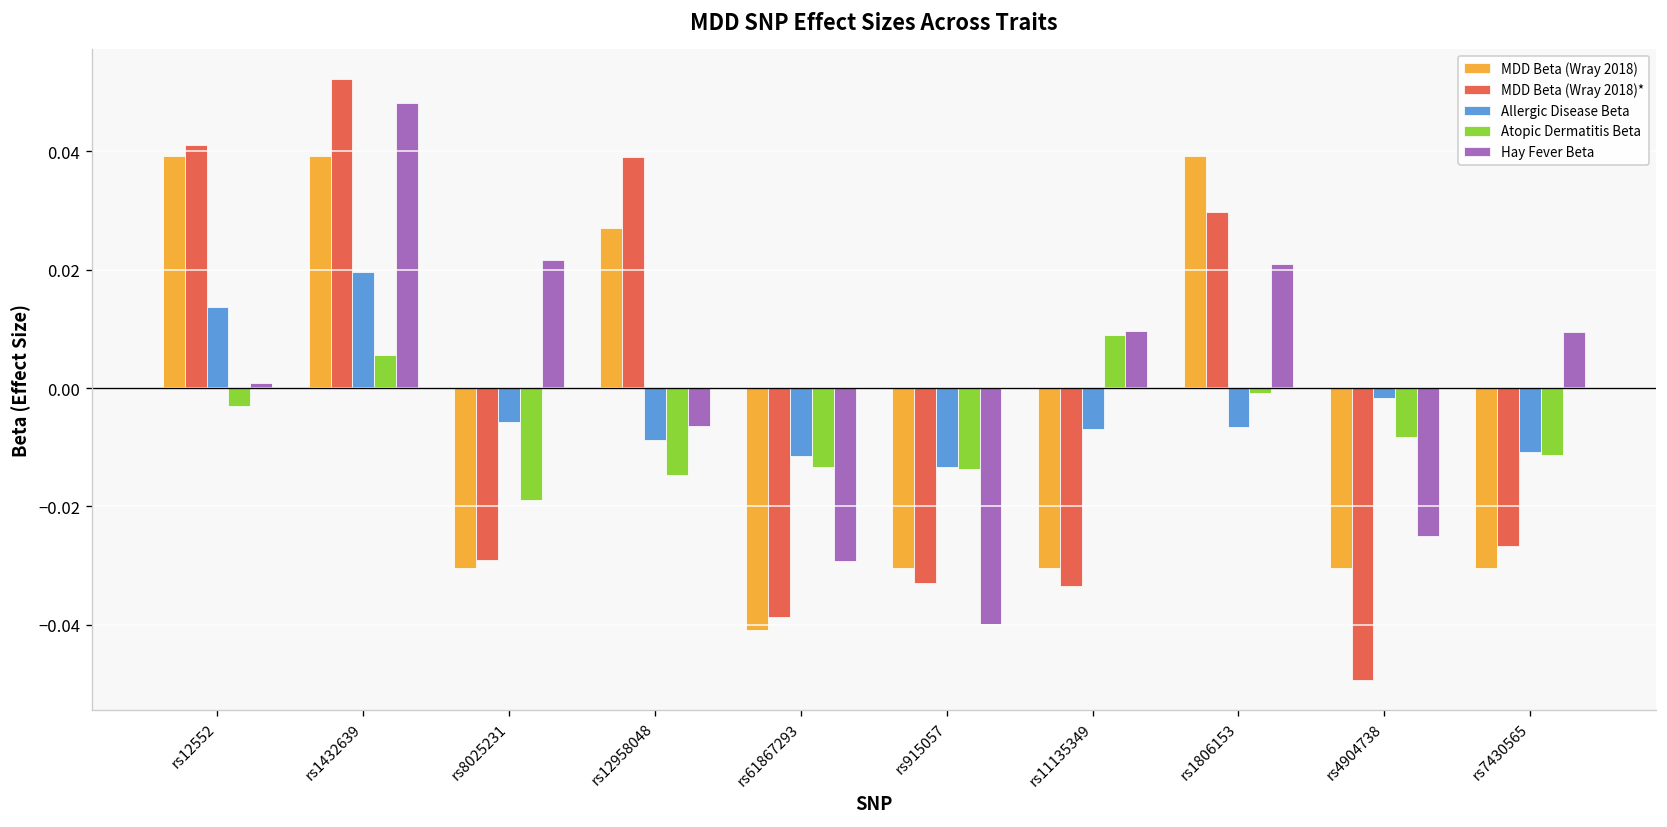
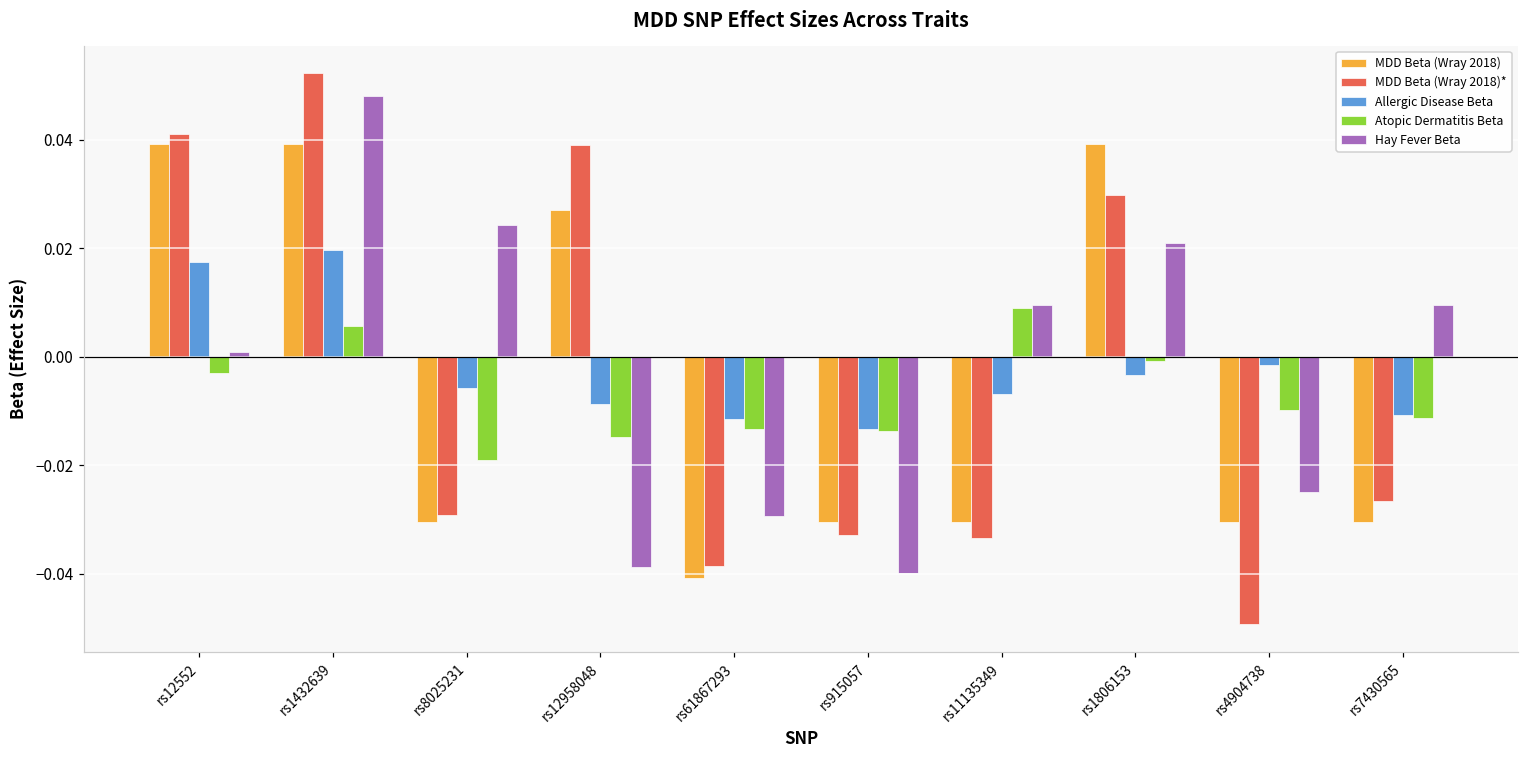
  {
    "MDD Beta (Wray 2018)": {
      "rs12552": 0.039,
      "rs1432639": 0.039,
      "rs8025231": -0.030,
      "rs12958048": 0.027,
      "rs61867293": -0.041,
      "rs915057": -0.030,
      "rs11135349": -0.030,
      "rs1806153": 0.039,
      "rs4904738": -0.030,
      "rs7430565": -0.030
    },
    "MDD Beta (Wray 2018)*": {
      "rs12552": 0.041,
      "rs1432639": 0.052,
      "rs8025231": -0.029,
      "rs12958048": 0.039,
      "rs61867293": -0.039,
      "rs915057": -0.033,
      "rs11135349": -0.033,
      "rs1806153": 0.030,
      "rs4904738": -0.049,
      "rs7430565": -0.027
    },
    "Allergic Disease Beta": {
-     "rs12552": 0.014,
+     "rs12552": 0.018,
      "rs1432639": 0.020,
      "rs8025231": -0.006,
      "rs12958048": -0.009,
      "rs61867293": -0.012,
      "rs915057": -0.013,
      "rs11135349": -0.007,
-     "rs1806153": -0.007,
+     "rs1806153": -0.003,
      "rs4904738": -0.002,
      "rs7430565": -0.011
    },
    "Atopic Dermatitis Beta": {
      "rs12552": -0.003,
      "rs1432639": 0.006,
      "rs8025231": -0.019,
      "rs12958048": -0.015,
      "rs61867293": -0.013,
      "rs915057": -0.014,
      "rs11135349": 0.009,
      "rs1806153": -0.001,
-     "rs4904738": -0.008,
+     "rs4904738": -0.010,
      "rs7430565": -0.011
    },
    "Hay Fever Beta": {
      "rs12552": 0.001,
      "rs1432639": 0.048,
-     "rs8025231": 0.022,
-     "rs12958048": -0.006,
+     "rs8025231": 0.024,
+     "rs12958048": -0.039,
      "rs61867293": -0.029,
      "rs915057": -0.040,
      "rs11135349": 0.010,
      "rs1806153": 0.021,
      "rs4904738": -0.025,
      "rs7430565": 0.009
    }
  }
